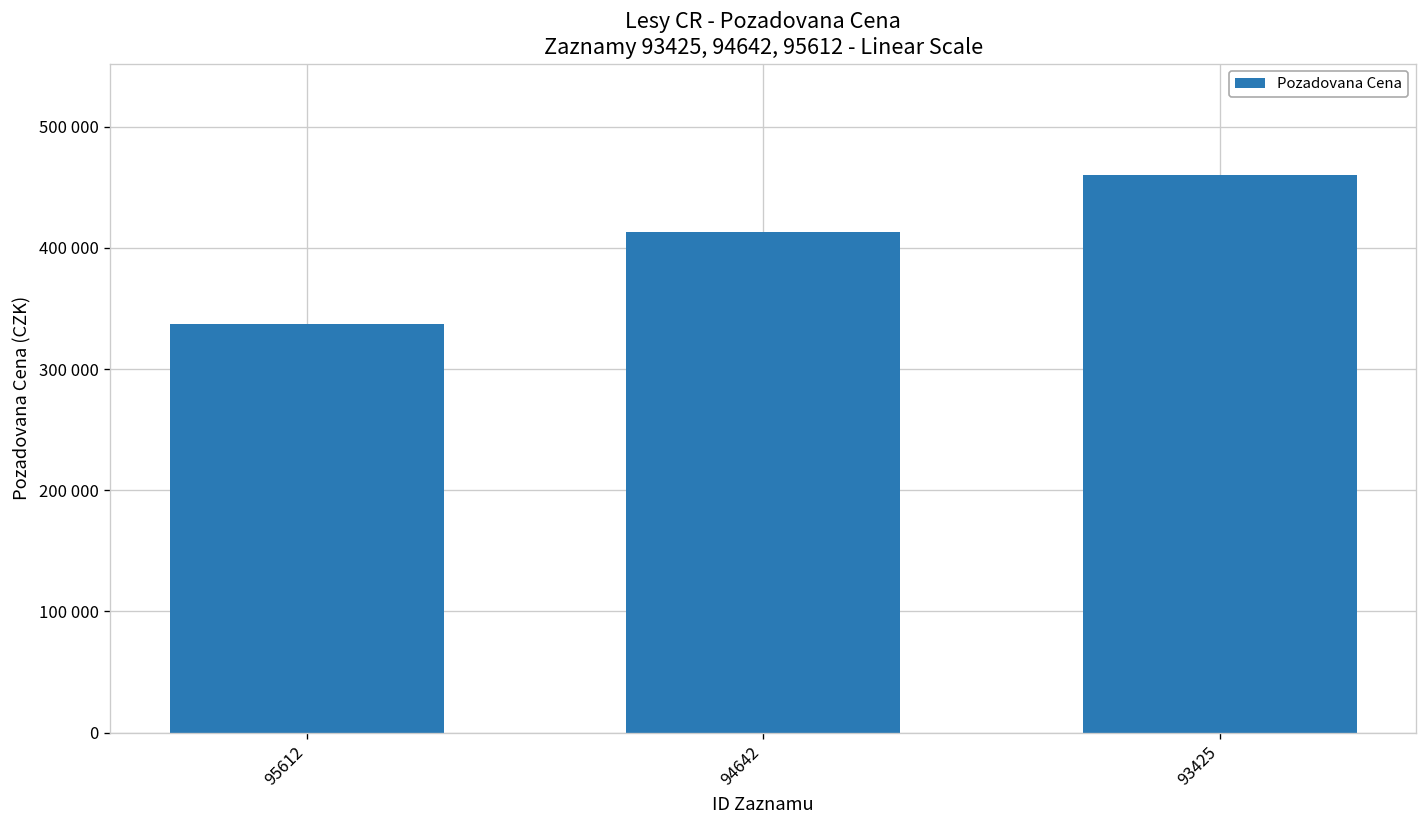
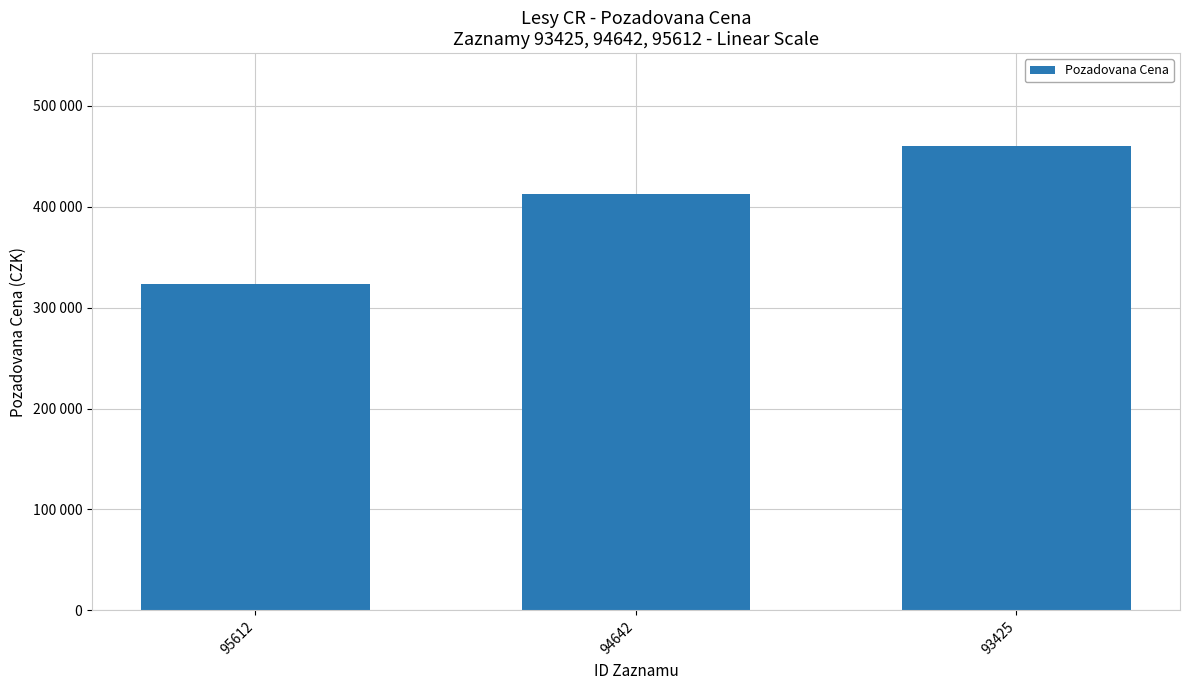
  {
-   "95612": 337000,
+   "95612": 323000,
    "94642": 413000,
    "93425": 460000
  }
